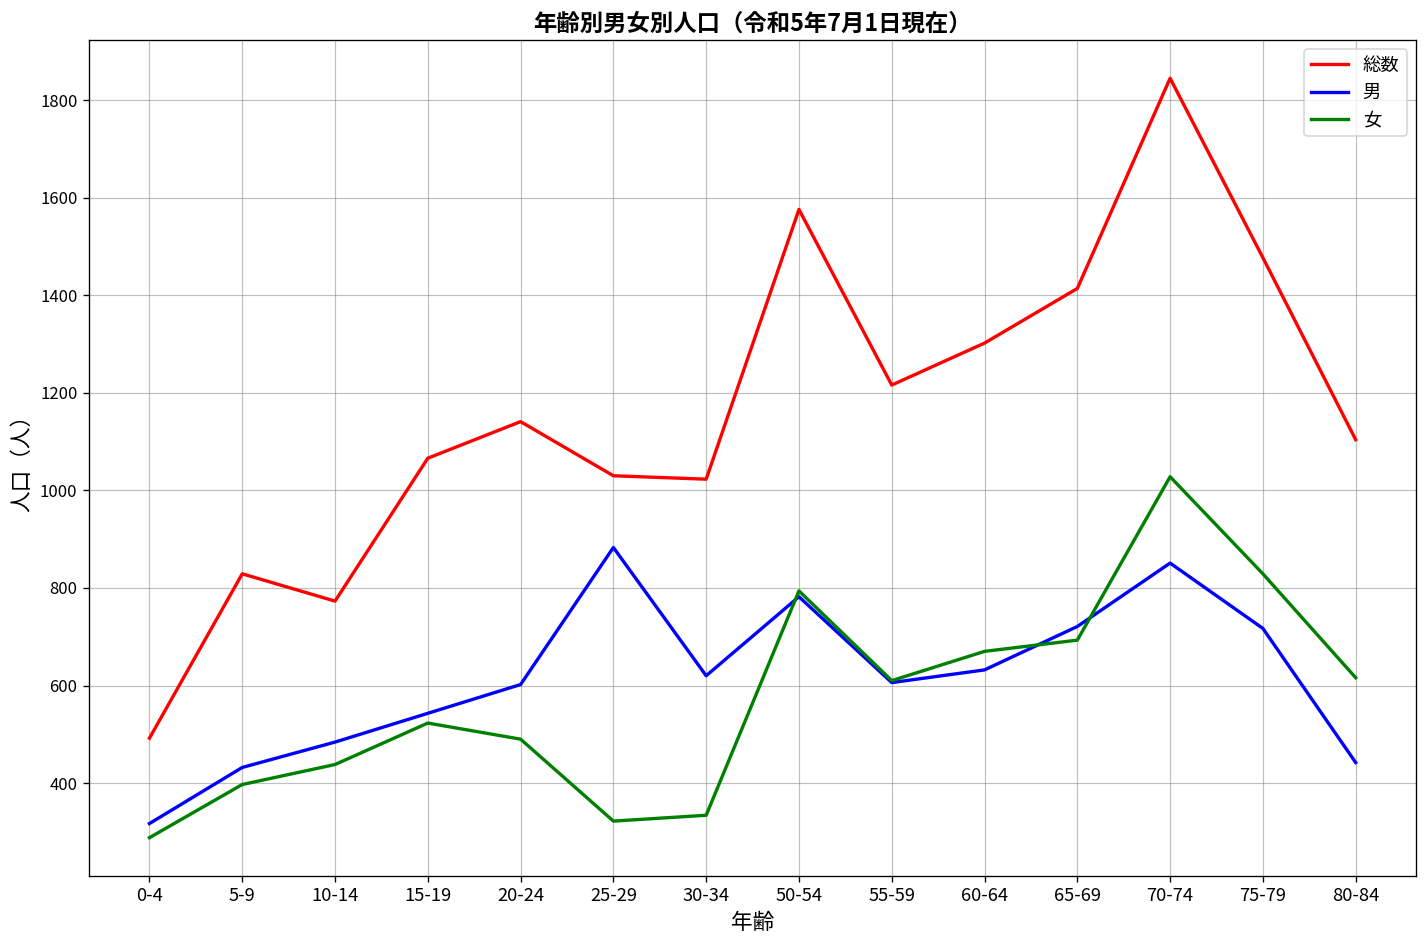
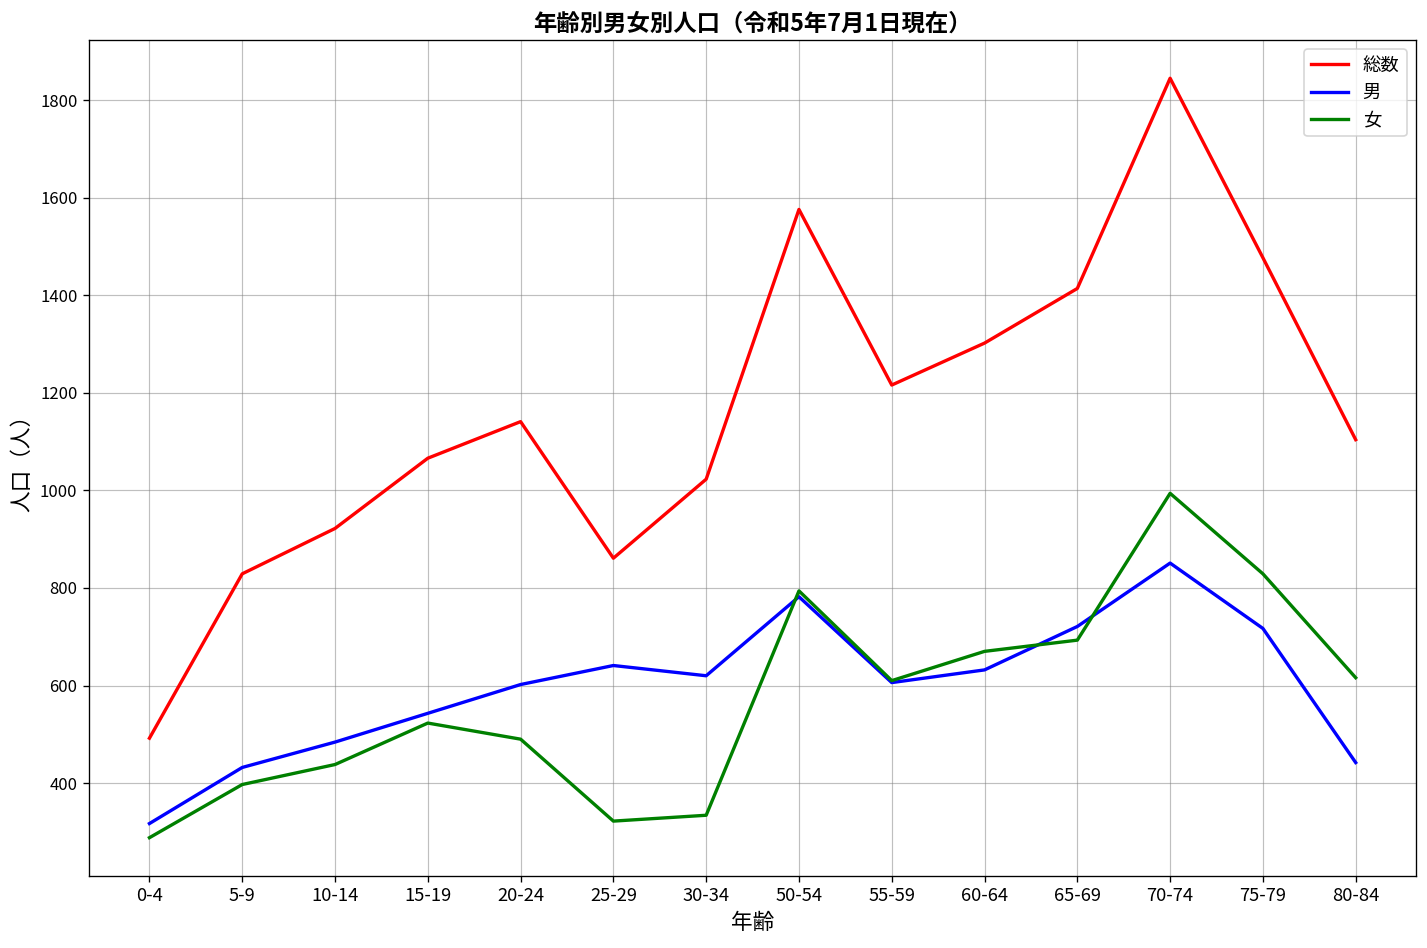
  {
    "総数": {
      "0-4": 490,
      "5-9": 830,
-     "10-14": 770,
+     "10-14": 920,
      "15-19": 1070,
      "20-24": 1140,
-     "25-29": 1030,
+     "25-29": 860,
      "30-34": 1020,
      "50-54": 1580,
      "55-59": 1220,
      "60-64": 1300,
      "65-69": 1410,
      "70-74": 1850,
      "75-79": 1480,
      "80-84": 1100
    },
    "男": {
      "0-4": 320,
      "5-9": 430,
      "10-14": 480,
      "15-19": 540,
      "20-24": 600,
-     "25-29": 880,
+     "25-29": 640,
      "30-34": 620,
      "50-54": 780,
      "60-64": 630,
      "65-69": 720,
      "70-74": 850,
      "75-79": 720,
      "80-84": 440
    },
    "女": {
      "0-4": 290,
      "5-9": 400,
      "10-14": 440,
      "15-19": 520,
      "20-24": 490,
      "25-29": 320,
      "30-34": 330,
      "50-54": 790,
      "60-64": 670,
      "65-69": 690,
-     "70-74": 1030,
+     "70-74": 990,
      "75-79": 830,
      "80-84": 620
    }
  }
